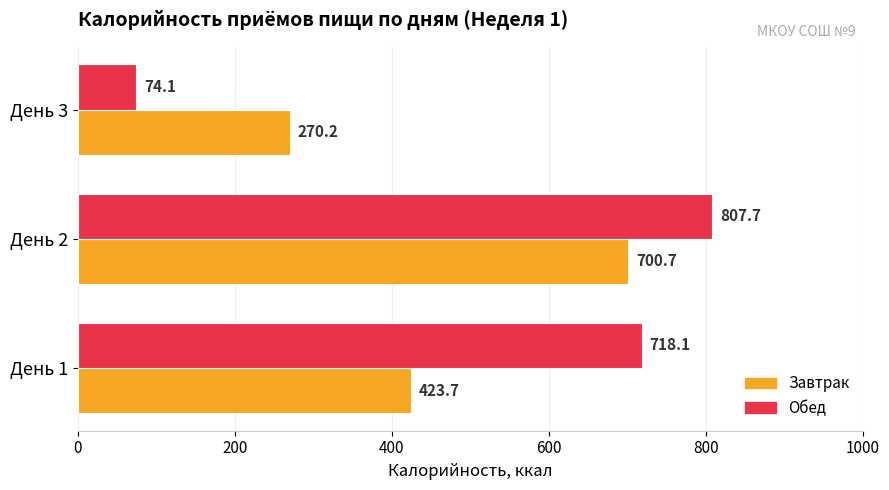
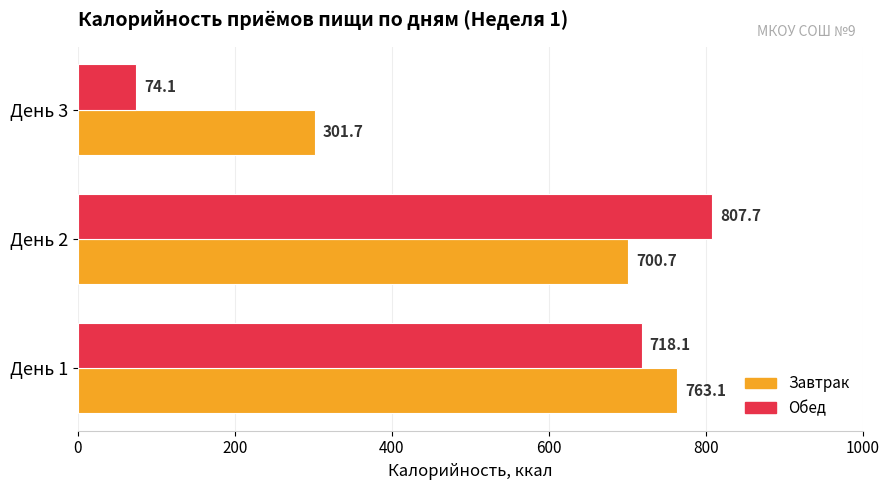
  {
    "Завтрак": {
-     "День 3": 270.2,
+     "День 3": 301.7,
      "День 2": 700.7,
-     "День 1": 423.7
+     "День 1": 763.1
    },
    "Обед": {
      "День 3": 74.1,
      "День 2": 807.7,
      "День 1": 718.1
    }
  }
